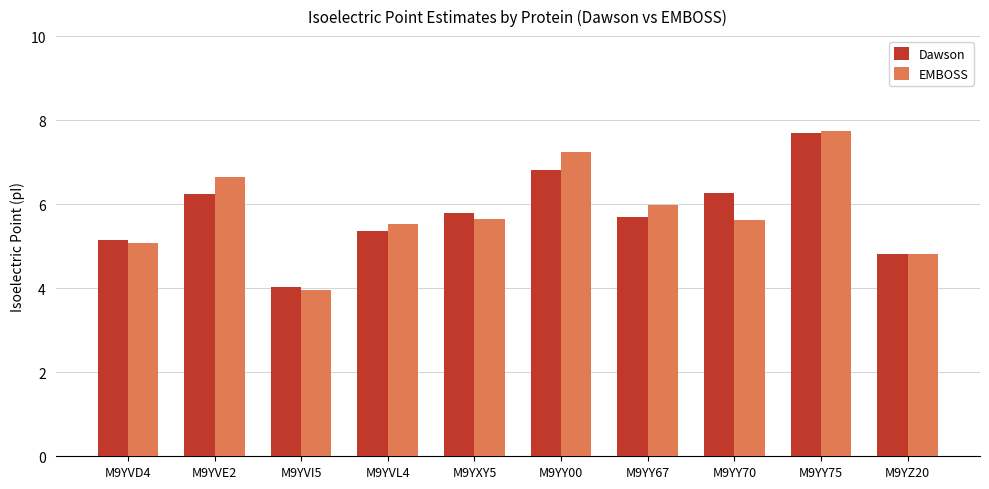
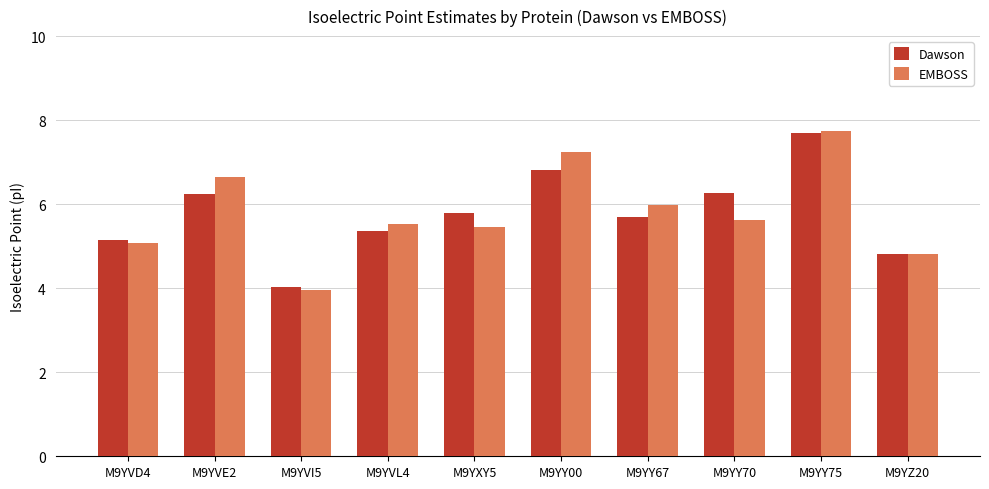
  {
    "Dawson": {
      "M9YVD4": 5.2,
      "M9YVE2": 6.2,
      "M9YVI5": 4.0,
      "M9YVL4": 5.4,
      "M9YXY5": 5.8,
      "M9YY00": 6.8,
      "M9YY67": 5.7,
      "M9YY70": 6.3,
      "M9YY75": 7.7,
      "M9YZ20": 4.8
    },
    "EMBOSS": {
      "M9YVD4": 5.1,
      "M9YVE2": 6.6,
      "M9YVI5": 3.9,
      "M9YVL4": 5.5,
-     "M9YXY5": 5.7,
+     "M9YXY5": 5.4,
      "M9YY00": 7.2,
      "M9YY67": 6.0,
      "M9YY70": 5.6,
      "M9YY75": 7.7,
      "M9YZ20": 4.8
    }
  }
